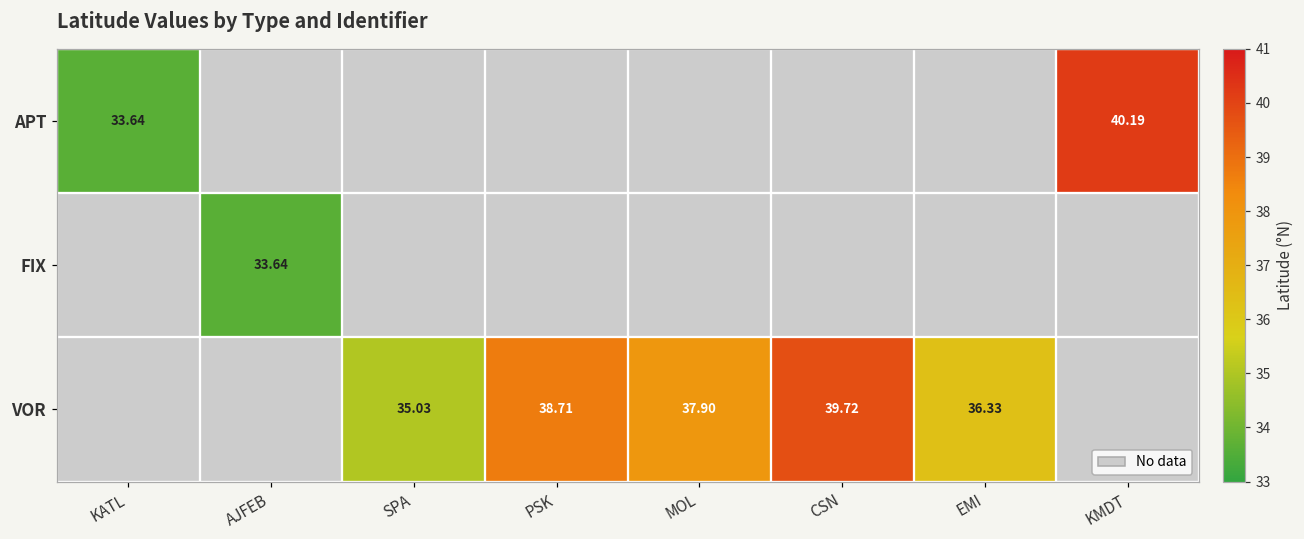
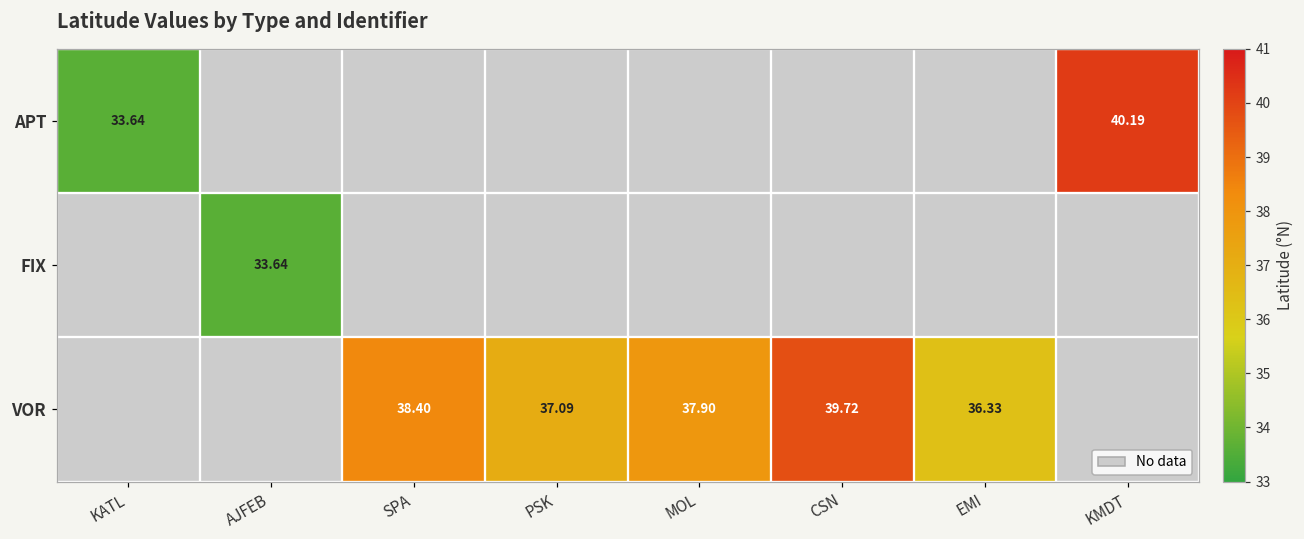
  {
    "APT": {
      "KATL": 33.64,
      "KMDT": 40.19
    },
    "FIX": {
      "AJFEB": 33.64
    },
    "VOR": {
-     "SPA": 35.03,
-     "PSK": 38.71,
+     "SPA": 38.40,
+     "PSK": 37.09,
      "MOL": 37.90,
      "CSN": 39.72,
      "EMI": 36.33
    }
  }
